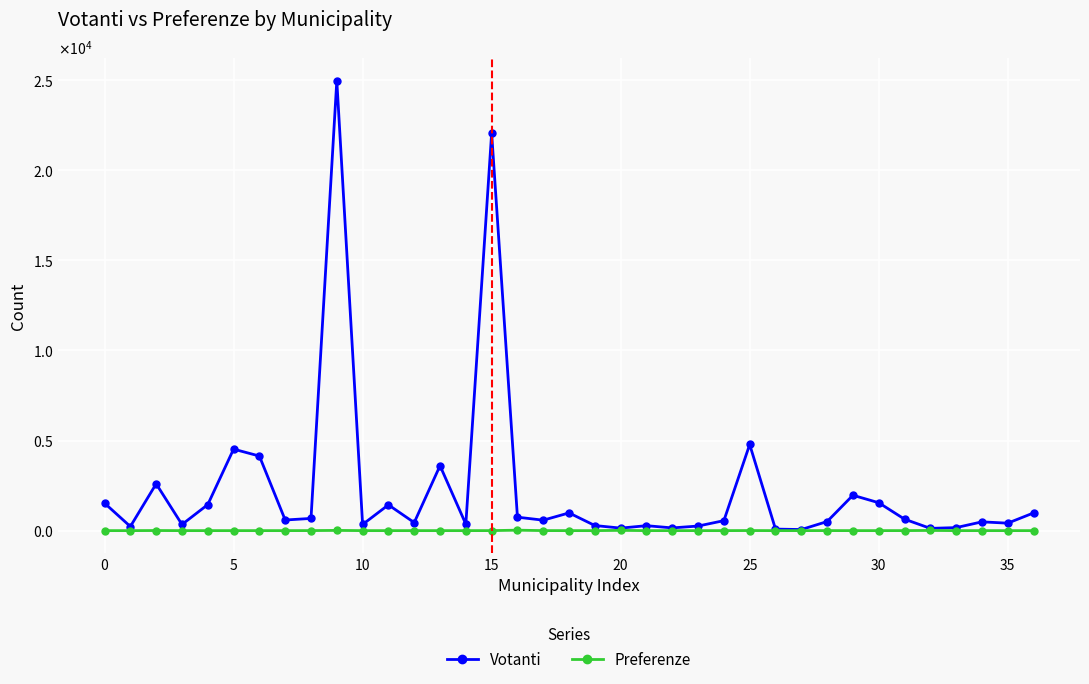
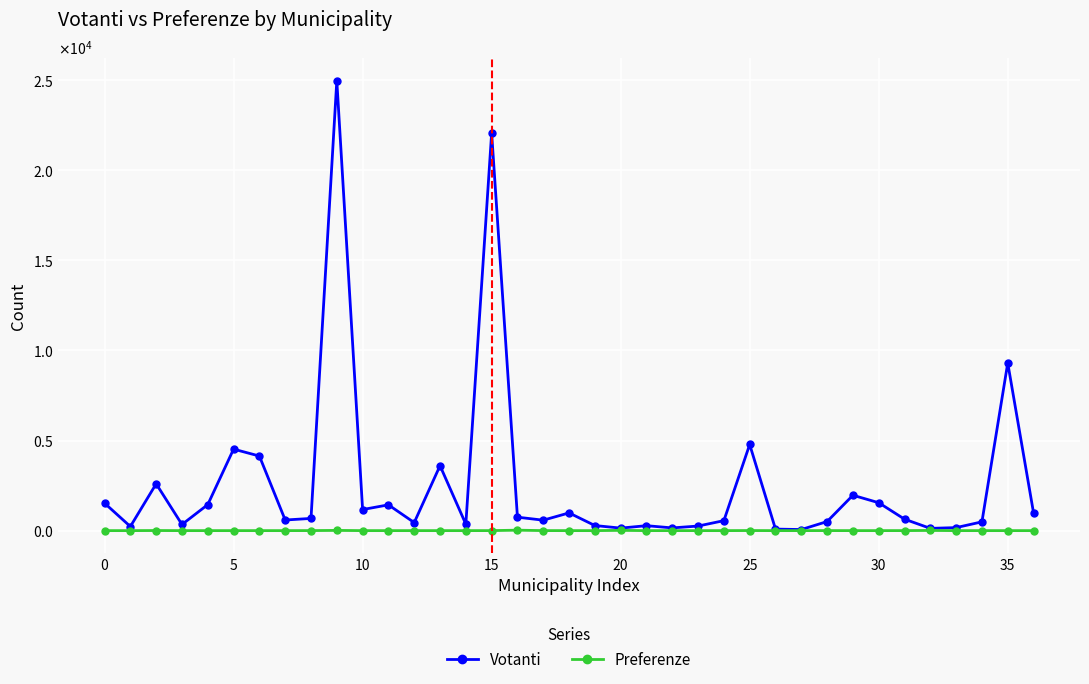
  {
    "Votanti": {
      "0": 1500,
      "5": 4500,
-     "10": 300,
+     "10": 1200,
      "15": 22100,
      "25": 4800,
      "30": 1500,
-     "35": 400
+     "35": 9300
    },
    "Preferenze": {
      "0": 0,
      "5": 0,
      "10": 0,
      "15": 0,
      "25": 0,
      "30": 0,
      "35": 0
    }
  }
